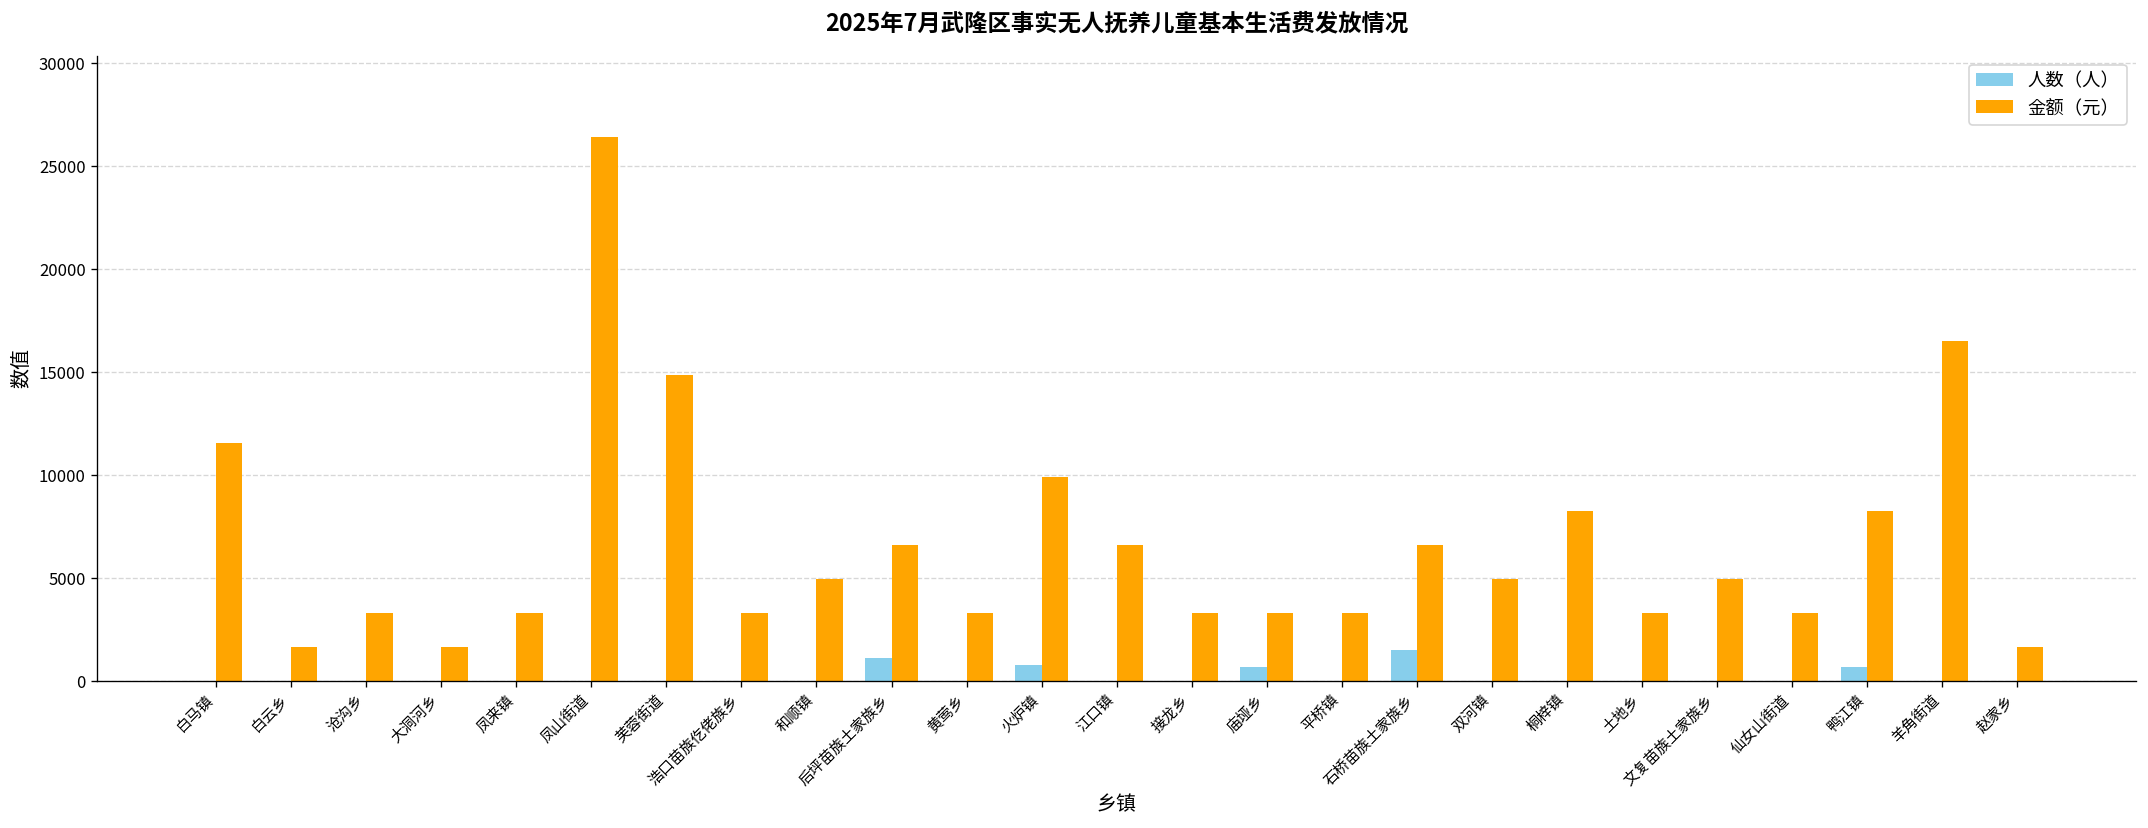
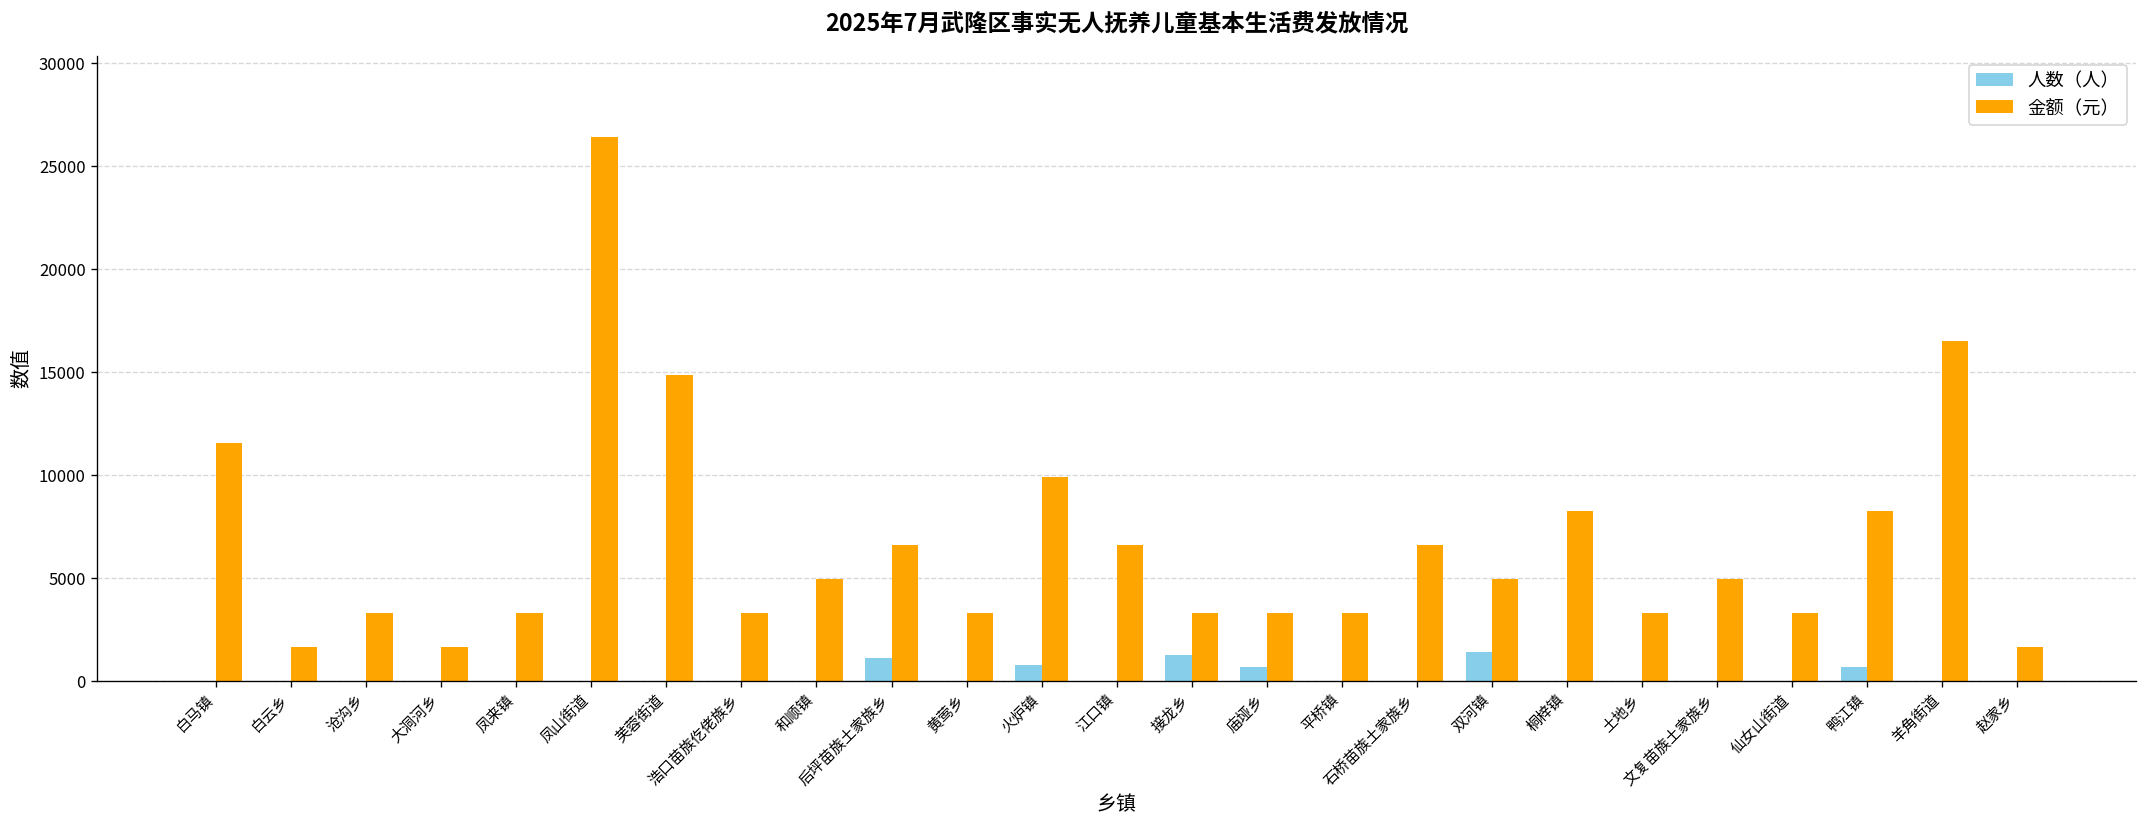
  {
    "人数（人）": {
      "后坪苗族土家族乡": 1100,
      "火炉镇": 800,
-     "接龙乡": 0,
+     "接龙乡": 1300,
      "庙垭乡": 700,
-     "石桥苗族土家族乡": 1500,
-     "双河镇": 0,
+     "石桥苗族土家族乡": 0,
+     "双河镇": 1400,
      "鸭江镇": 700
    },
    "金额（元）": {
      "白马镇": 11600,
      "白云乡": 1700,
      "沧沟乡": 3300,
      "大洞河乡": 1700,
      "凤来镇": 3300,
      "凤山街道": 26400,
      "芙蓉街道": 14900,
      "浩口苗族仡佬族乡": 3300,
      "和顺镇": 5000,
      "后坪苗族土家族乡": 6600,
      "黄莺乡": 3300,
      "火炉镇": 9900,
      "江口镇": 6600,
      "接龙乡": 3300,
      "庙垭乡": 3300,
      "平桥镇": 3300,
      "石桥苗族土家族乡": 6600,
      "双河镇": 5000,
      "桐梓镇": 8300,
      "土地乡": 3300,
      "文复苗族土家族乡": 5000,
      "仙女山街道": 3300,
      "鸭江镇": 8300,
      "羊角街道": 16500,
      "赵家乡": 1700
    }
  }
